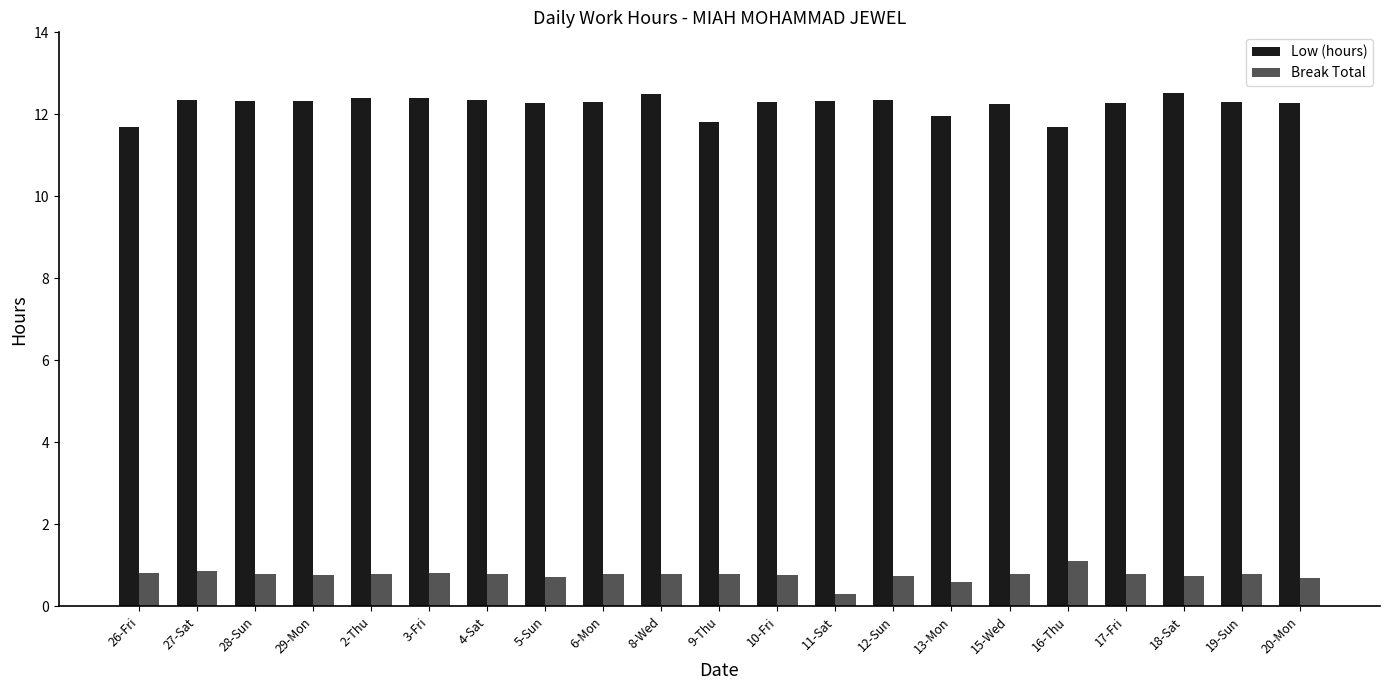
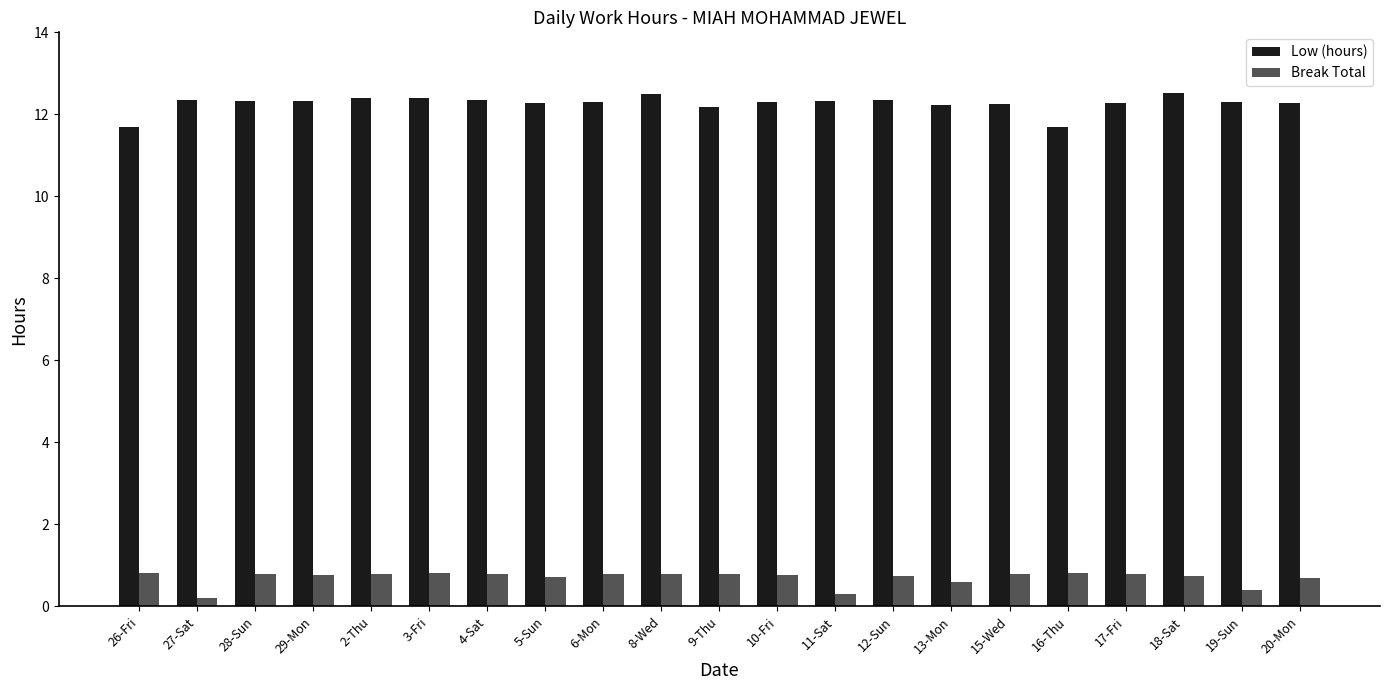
  {
    "Low (hours)": {
      "26-Fri": 11.7,
      "27-Sat": 12.3,
      "28-Sun": 12.3,
      "29-Mon": 12.3,
      "2-Thu": 12.4,
      "3-Fri": 12.4,
      "4-Sat": 12.3,
      "5-Sun": 12.3,
      "6-Mon": 12.3,
      "8-Wed": 12.5,
-     "9-Thu": 11.8,
+     "9-Thu": 12.2,
      "10-Fri": 12.3,
      "11-Sat": 12.3,
      "12-Sun": 12.4,
-     "13-Mon": 12.0,
+     "13-Mon": 12.2,
      "15-Wed": 12.3,
      "16-Thu": 11.7,
      "17-Fri": 12.3,
      "18-Sat": 12.5,
      "19-Sun": 12.3,
      "20-Mon": 12.3
    },
    "Break Total": {
      "26-Fri": 0.8,
-     "27-Sat": 0.9,
+     "27-Sat": 0.2,
      "28-Sun": 0.8,
      "29-Mon": 0.8,
      "2-Thu": 0.8,
      "3-Fri": 0.8,
      "4-Sat": 0.8,
      "5-Sun": 0.7,
      "6-Mon": 0.8,
      "8-Wed": 0.8,
      "9-Thu": 0.8,
      "10-Fri": 0.8,
      "11-Sat": 0.3,
      "12-Sun": 0.8,
      "13-Mon": 0.6,
      "15-Wed": 0.8,
-     "16-Thu": 1.1,
+     "16-Thu": 0.8,
      "17-Fri": 0.8,
      "18-Sat": 0.8,
-     "19-Sun": 0.8,
+     "19-Sun": 0.4,
      "20-Mon": 0.7
    }
  }
